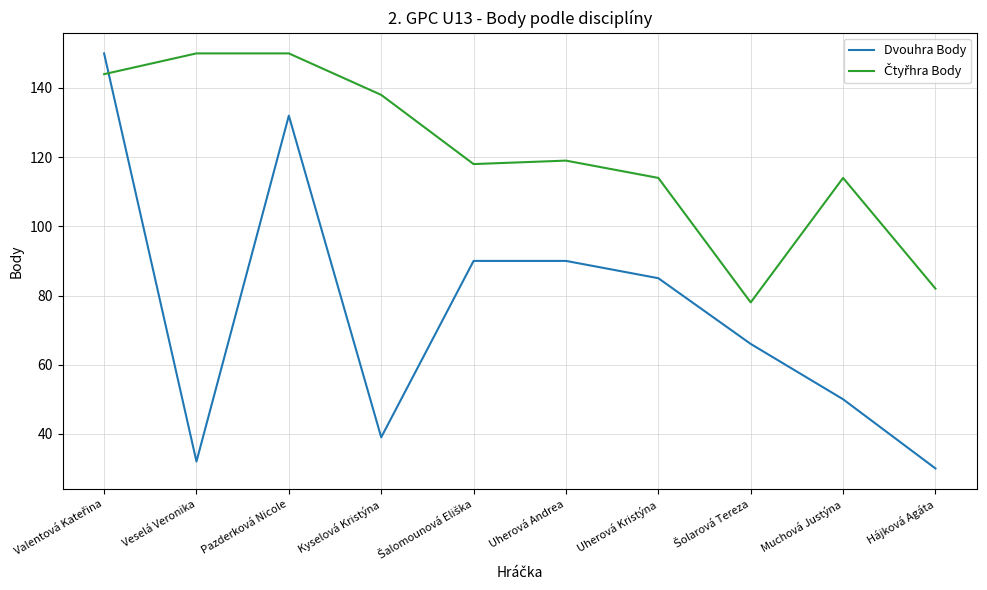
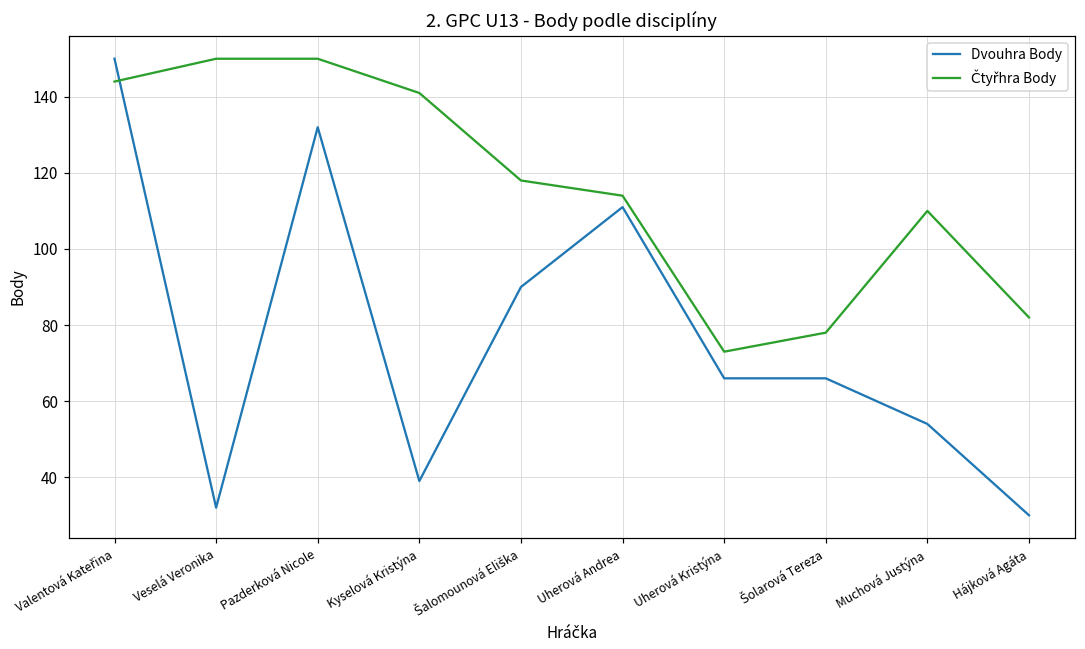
  {
    "Dvouhra Body": {
      "Valentová Kateřina": 150,
      "Veselá Veronika": 32,
      "Pazderková Nicole": 132,
      "Kyselová Kristýna": 39,
      "Šalomounová Eliška": 90,
-     "Uherová Andrea": 90,
-     "Uherová Kristýna": 85,
+     "Uherová Andrea": 111,
+     "Uherová Kristýna": 66,
      "Šolarová Tereza": 66,
-     "Muchová Justýna": 50,
+     "Muchová Justýna": 54,
      "Hájková Agáta": 30
    },
    "Čtyřhra Body": {
      "Valentová Kateřina": 144,
      "Veselá Veronika": 150,
      "Pazderková Nicole": 150,
-     "Kyselová Kristýna": 138,
+     "Kyselová Kristýna": 141,
      "Šalomounová Eliška": 118,
-     "Uherová Andrea": 119,
-     "Uherová Kristýna": 114,
+     "Uherová Andrea": 114,
+     "Uherová Kristýna": 73,
      "Šolarová Tereza": 78,
-     "Muchová Justýna": 114,
+     "Muchová Justýna": 110,
      "Hájková Agáta": 82
    }
  }
